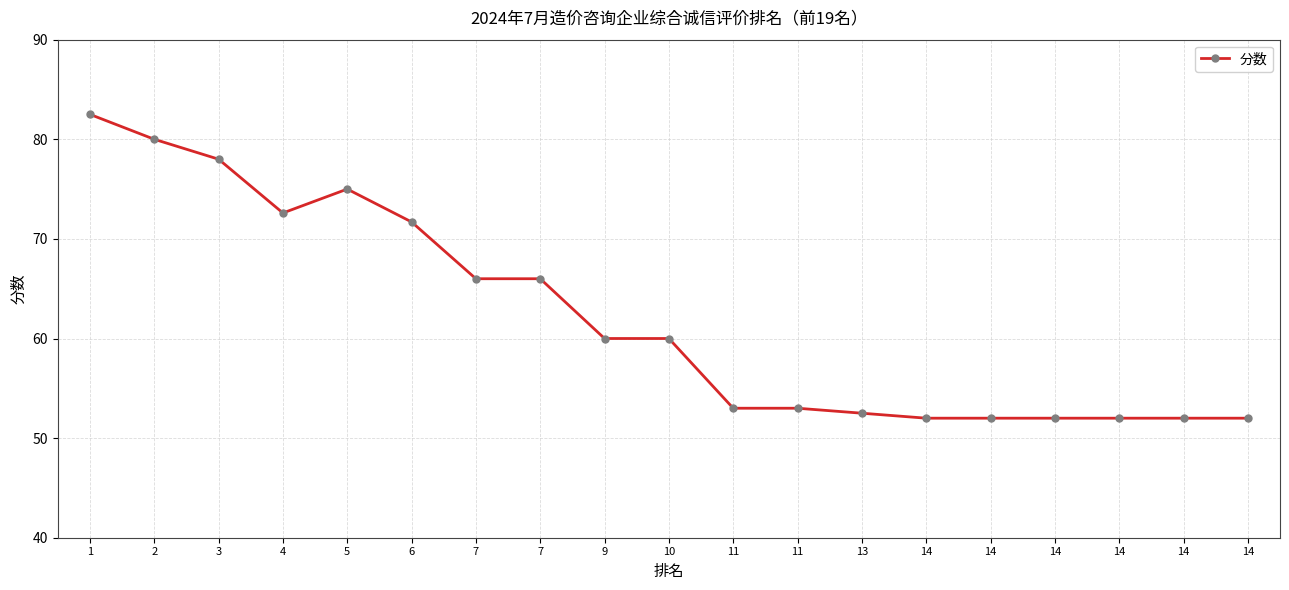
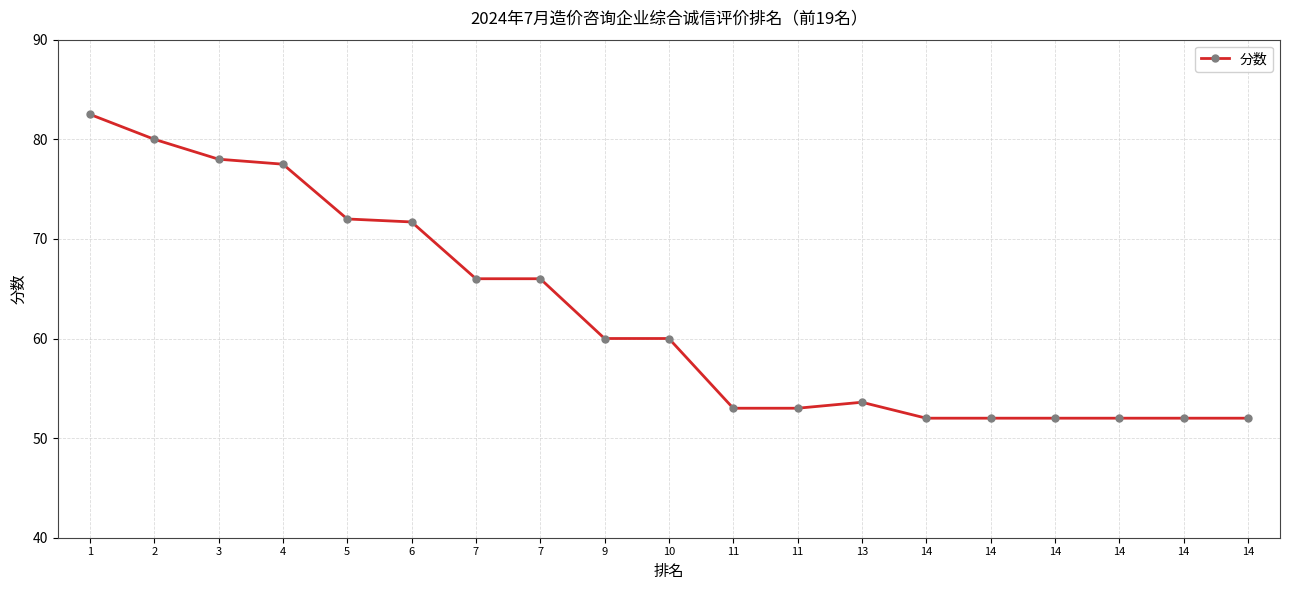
  {
    "1": 83,
    "2": 80,
    "3": 78,
-   "4": 73,
-   "5": 75,
+   "4": 78,
+   "5": 72,
    "6": 72,
    "9": 60,
    "10": 60,
-   "13": 53
+   "13": 54
  }
